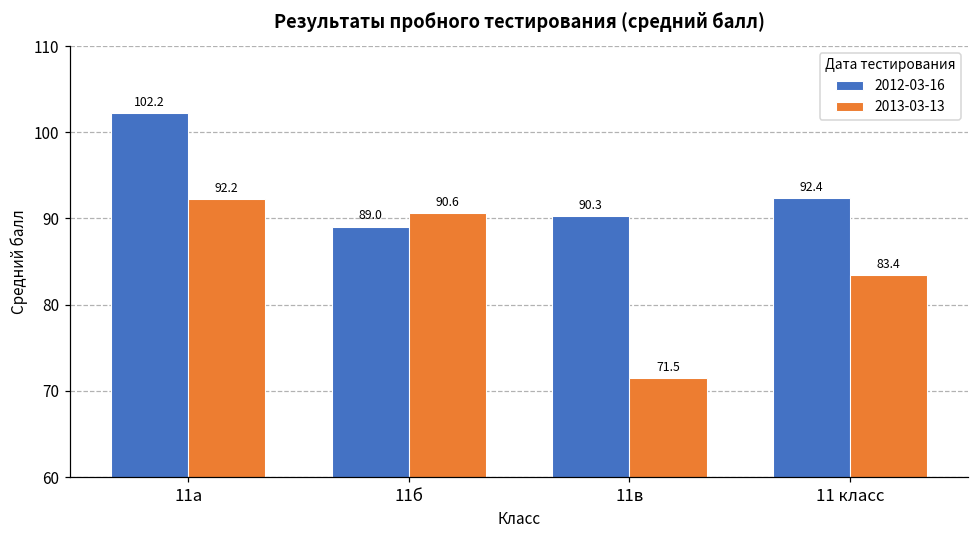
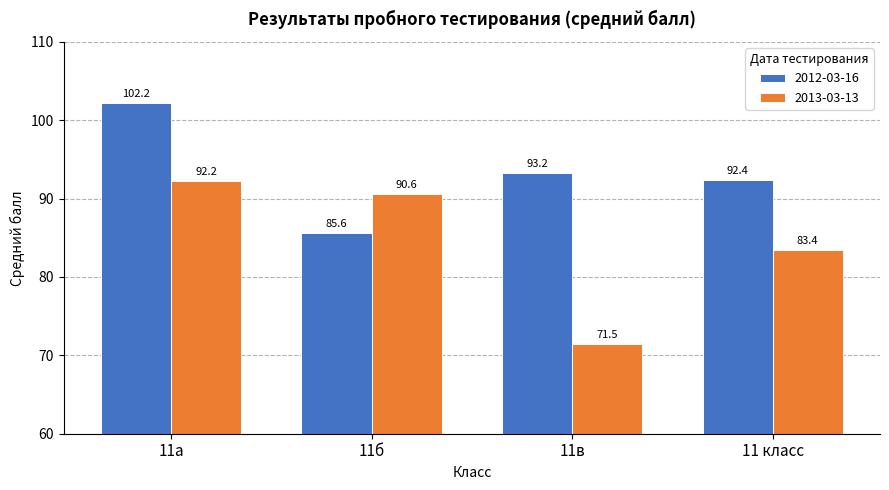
  {
    "2012-03-16": {
      "11а": 102.2,
-     "11б": 89.0,
-     "11в": 90.3,
+     "11б": 85.6,
+     "11в": 93.2,
      "11 класс": 92.4
    },
    "2013-03-13": {
      "11а": 92.2,
      "11б": 90.6,
      "11в": 71.5,
      "11 класс": 83.4
    }
  }
